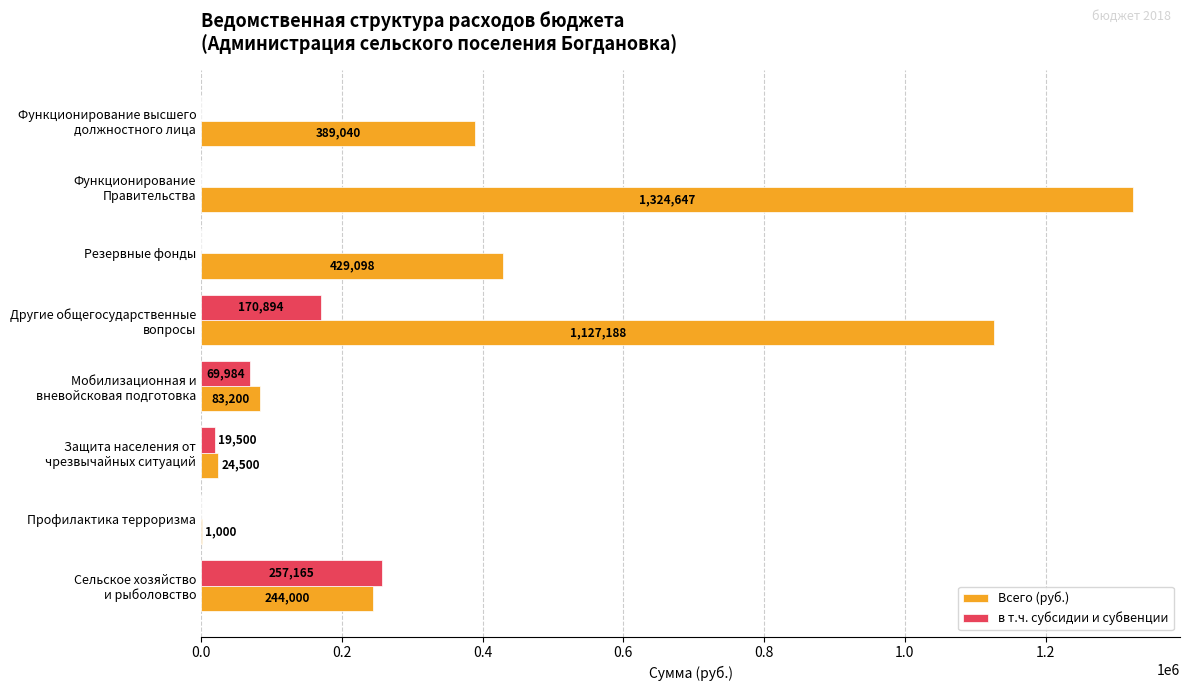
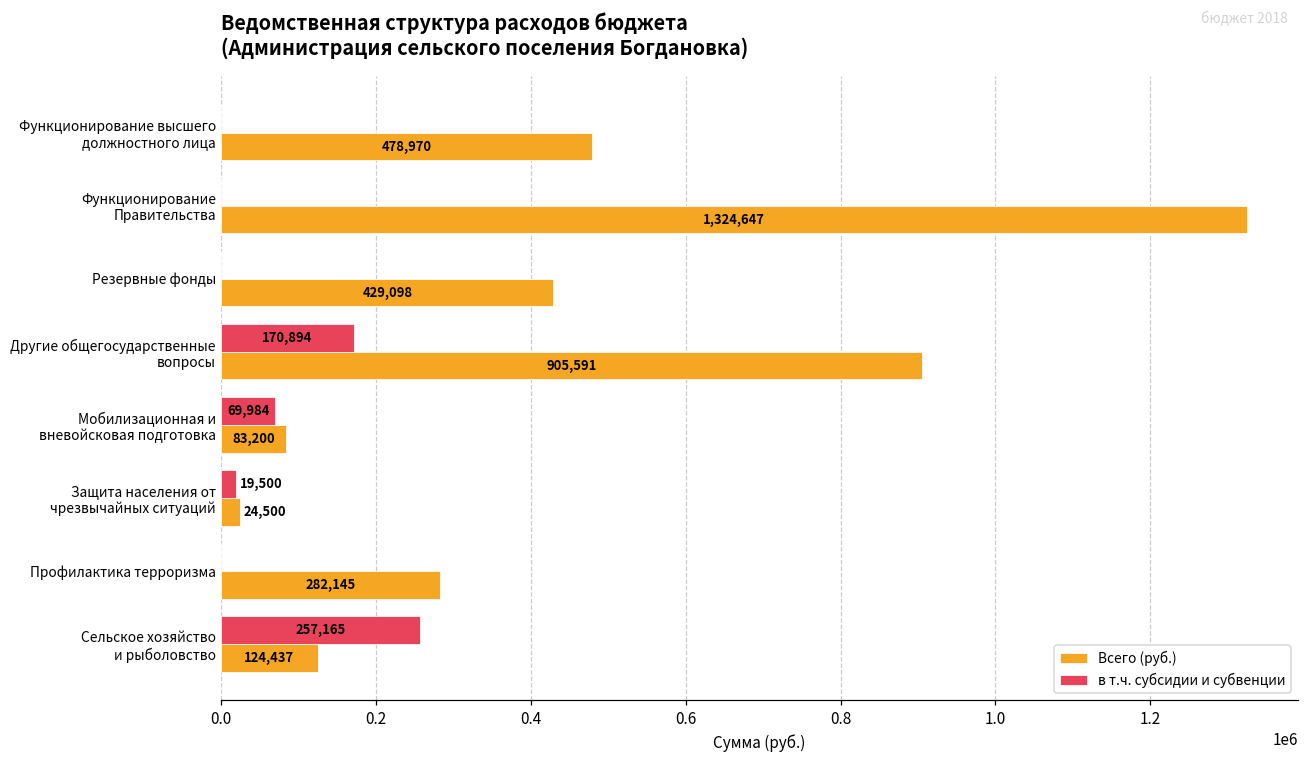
  {
    "Всего (руб.)": {
-     "Функционирование высшего должностного лица": "389,040",
+     "Функционирование высшего должностного лица": "478,970",
      "Функционирование Правительства": "1,324,647",
      "Резервные фонды": "429,098",
-     "Другие общегосударственные вопросы": "1,127,188",
+     "Другие общегосударственные вопросы": "905,591",
      "Мобилизационная и вневойсковая подготовка": "83,200",
      "Защита населения от чрезвычайных ситуаций": "24,500",
-     "Профилактика терроризма": "1,000",
-     "Сельское хозяйство и рыболовство": "244,000"
+     "Профилактика терроризма": "282,145",
+     "Сельское хозяйство и рыболовство": "124,437"
    },
    "в т.ч. субсидии и субвенции": {
      "Другие общегосударственные вопросы": "170,894",
      "Мобилизационная и вневойсковая подготовка": "69,984",
      "Защита населения от чрезвычайных ситуаций": "19,500",
      "Сельское хозяйство и рыболовство": "257,165"
    }
  }
